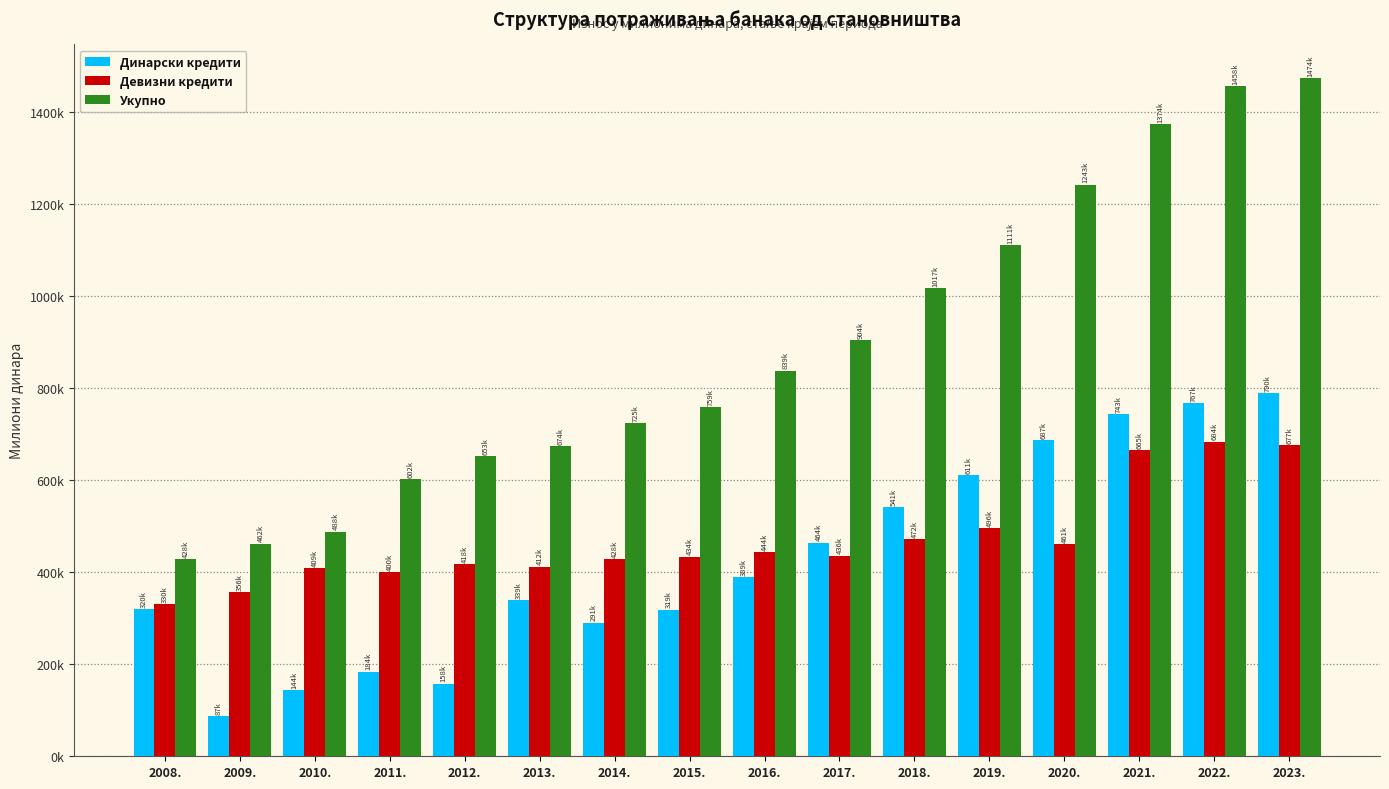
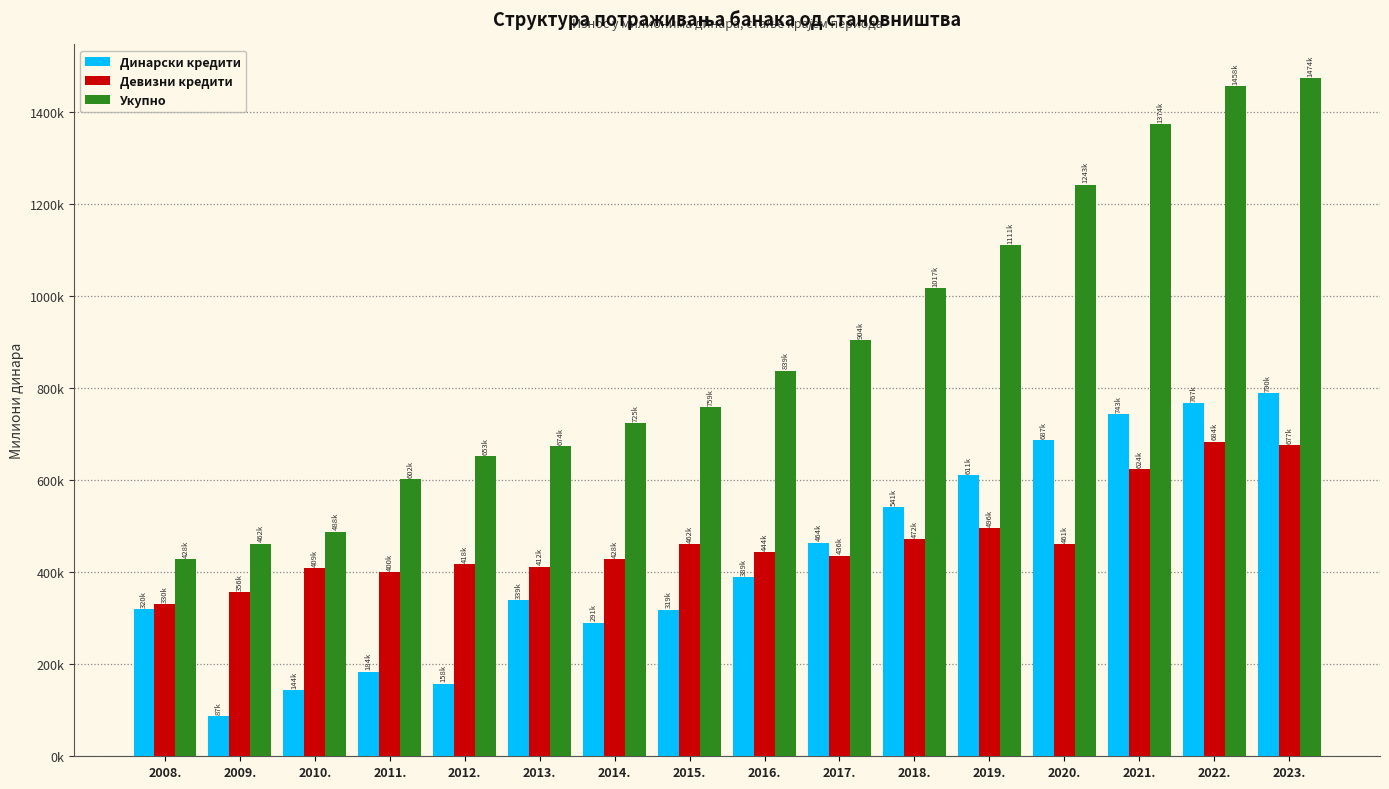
  {
    "Динарски кредити": {
      "2008.": "320k",
      "2009.": "87k",
      "2010.": "144k",
      "2011.": "184k",
      "2012.": "158k",
      "2013.": "339k",
      "2014.": "291k",
      "2015.": "319k",
      "2016.": "389k",
      "2017.": "464k",
      "2018.": "541k",
      "2019.": "611k",
      "2020.": "687k",
      "2021.": "743k",
      "2022.": "767k",
      "2023.": "790k"
    },
    "Девизни кредити": {
      "2008.": "330k",
      "2009.": "356k",
      "2010.": "409k",
      "2011.": "400k",
      "2012.": "418k",
      "2013.": "412k",
      "2014.": "428k",
-     "2015.": "434k",
+     "2015.": "462k",
      "2016.": "444k",
      "2017.": "436k",
      "2018.": "472k",
      "2019.": "496k",
      "2020.": "461k",
-     "2021.": "665k",
+     "2021.": "624k",
      "2022.": "684k",
      "2023.": "677k"
    },
    "Укупно": {
      "2008.": "428k",
      "2009.": "462k",
      "2010.": "488k",
      "2011.": "602k",
      "2012.": "653k",
      "2013.": "674k",
      "2014.": "725k",
      "2015.": "759k",
      "2016.": "839k",
      "2017.": "904k",
      "2018.": "1017k",
      "2019.": "1111k",
      "2020.": "1243k",
      "2021.": "1374k",
      "2022.": "1458k",
      "2023.": "1474k"
    }
  }
